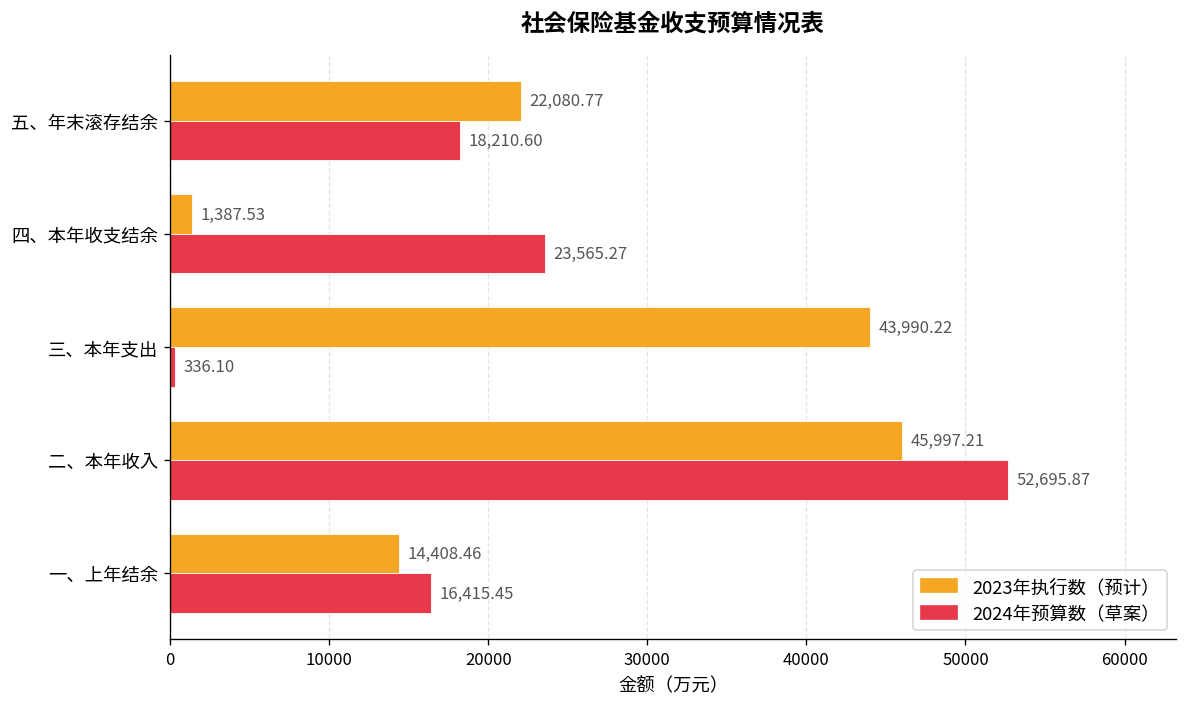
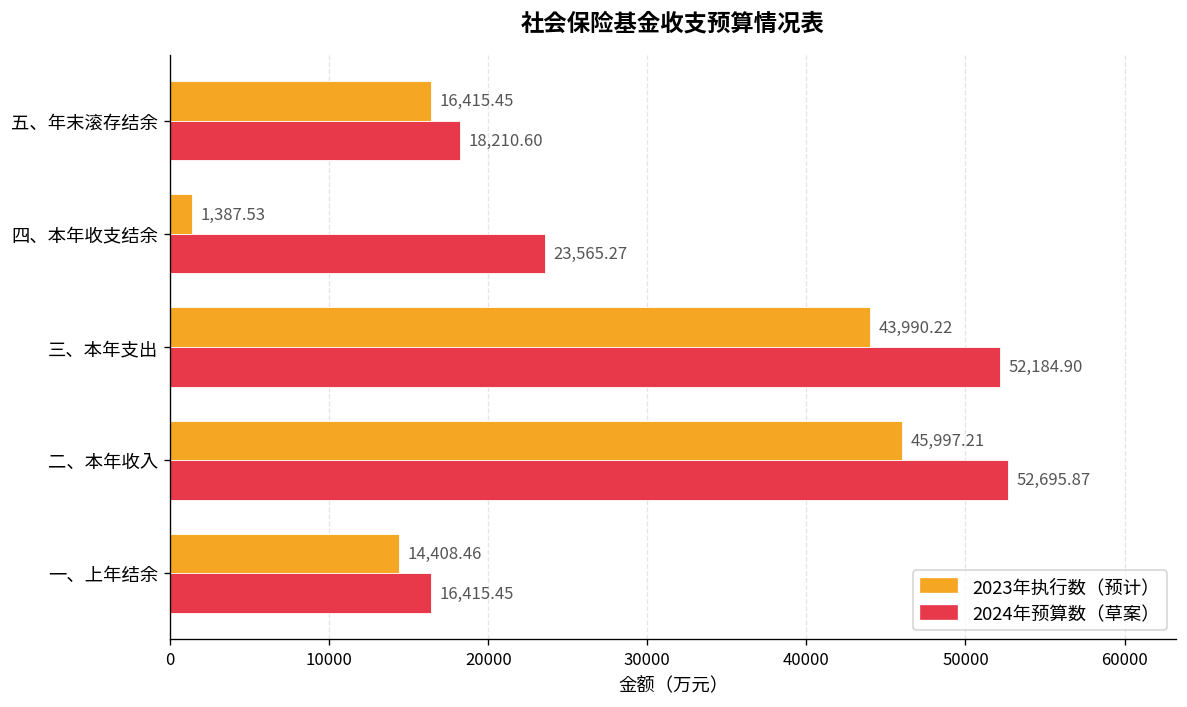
  {
    "2023年执行数（预计）": {
-     "五、年末滚存结余": "22,080.77",
+     "五、年末滚存结余": "16,415.45",
      "四、本年收支结余": "1,387.53",
      "三、本年支出": "43,990.22",
      "二、本年收入": "45,997.21",
      "一、上年结余": "14,408.46"
    },
    "2024年预算数（草案）": {
      "五、年末滚存结余": "18,210.60",
      "四、本年收支结余": "23,565.27",
-     "三、本年支出": "336.10",
+     "三、本年支出": "52,184.90",
      "二、本年收入": "52,695.87",
      "一、上年结余": "16,415.45"
    }
  }
